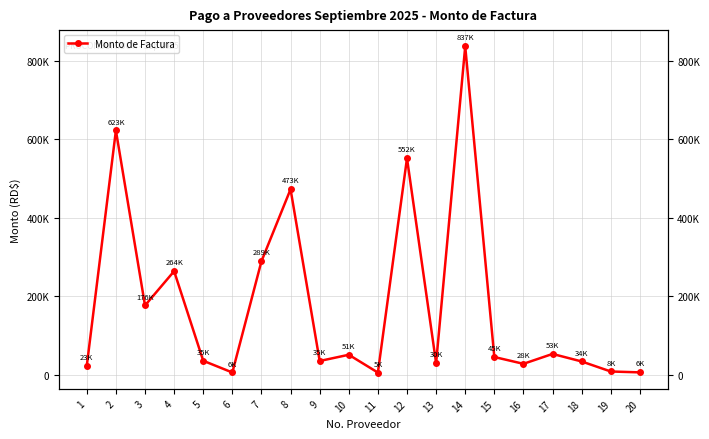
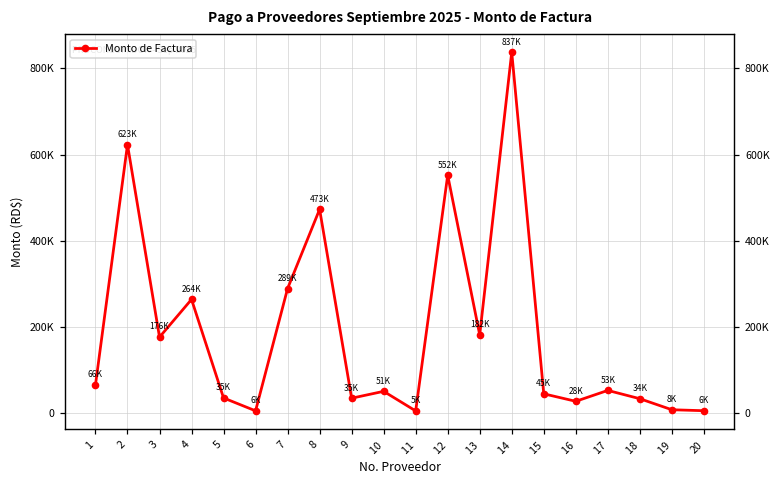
  {
-   "1": "23K",
+   "1": "66K",
    "2": "623K",
    "3": "176K",
    "4": "264K",
    "5": "35K",
    "6": "6K",
    "7": "289K",
    "8": "473K",
    "9": "35K",
    "10": "51K",
    "11": "5K",
    "12": "552K",
-   "13": "30K",
+   "13": "182K",
    "14": "837K",
    "15": "45K",
    "16": "28K",
    "17": "53K",
    "18": "34K",
    "19": "8K",
    "20": "6K"
  }
